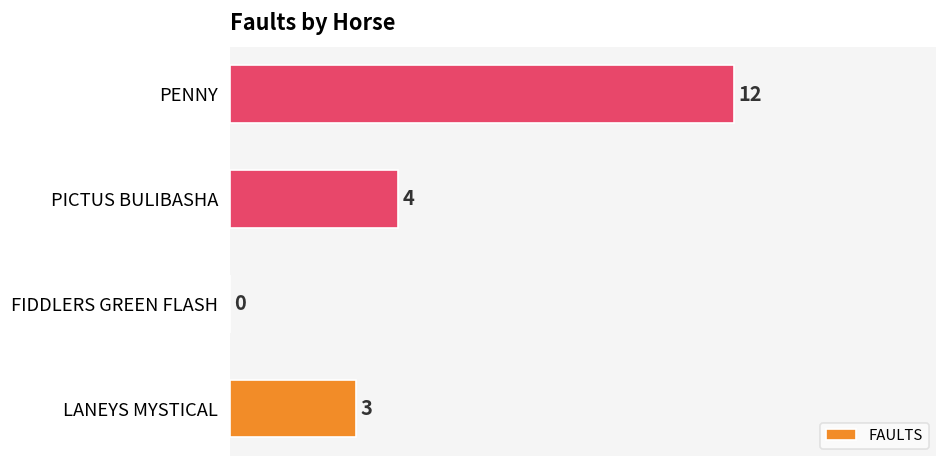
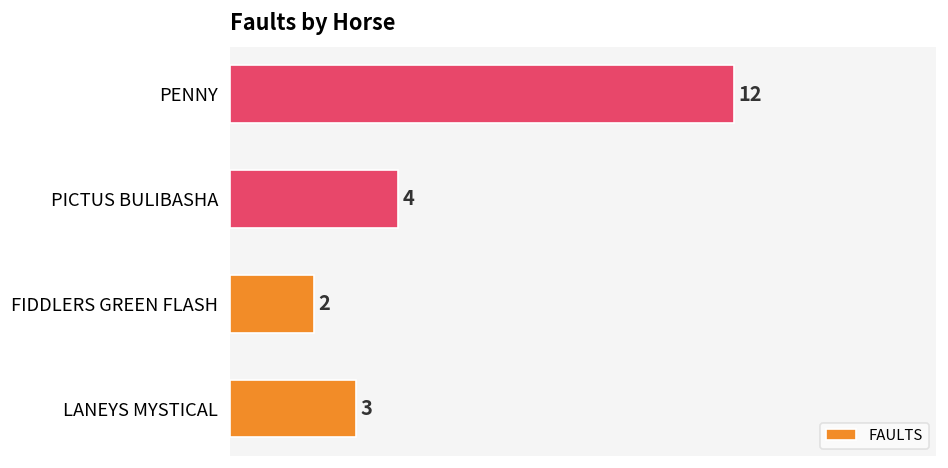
  {
    "PENNY": 12,
    "PICTUS BULIBASHA": 4,
-   "FIDDLERS GREEN FLASH": 0,
+   "FIDDLERS GREEN FLASH": 2,
    "LANEYS MYSTICAL": 3
  }
